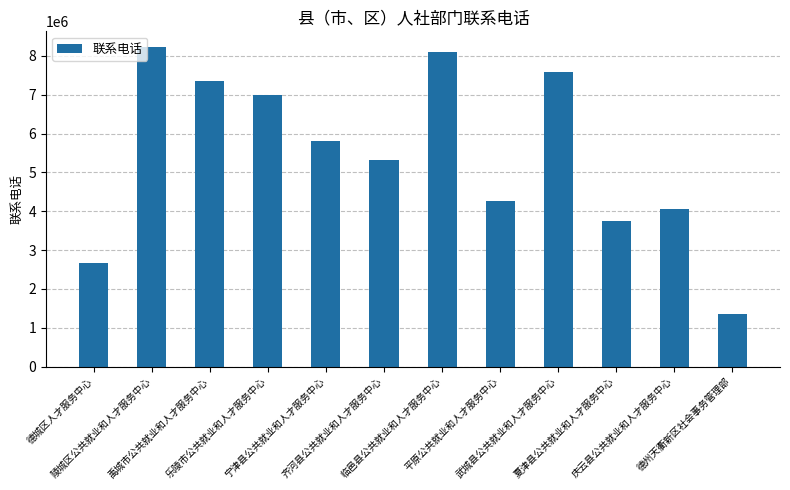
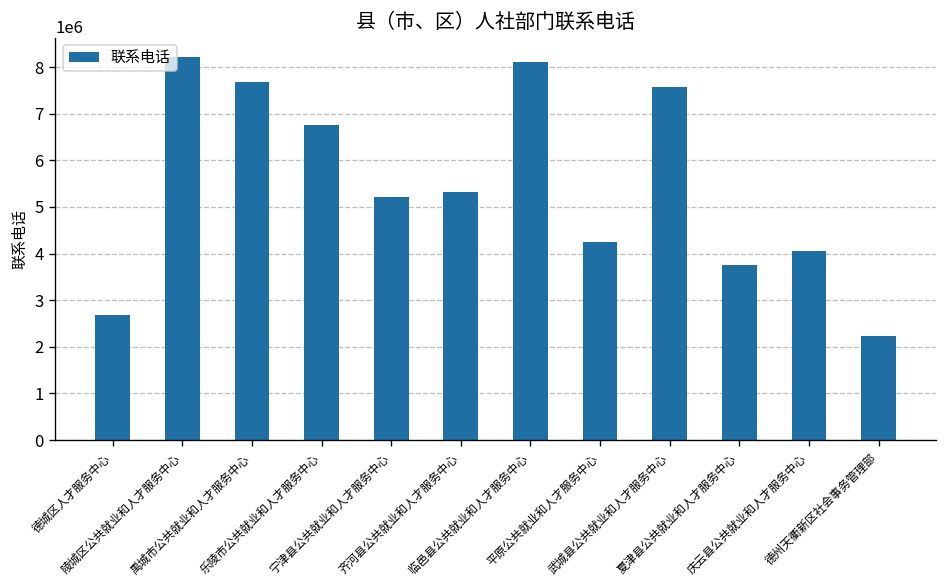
  {
    "德城区人才服务中心": 2700000,
    "陵城区公共就业和人才服务中心": 8200000,
-   "禹城市公共就业和人才服务中心": 7400000,
-   "乐陵市公共就业和人才服务中心": 7000000,
-   "宁津县公共就业和人才服务中心": 5800000,
+   "禹城市公共就业和人才服务中心": 7700000,
+   "乐陵市公共就业和人才服务中心": 6800000,
+   "宁津县公共就业和人才服务中心": 5200000,
    "齐河县公共就业和人才服务中心": 5300000,
    "临邑县公共就业和人才服务中心": 8100000,
    "平原公共就业和人才服务中心": 4300000,
    "武城县公共就业和人才服务中心": 7600000,
    "夏津县公共就业和人才服务中心": 3800000,
    "庆云县公共就业和人才服务中心": 4100000,
-   "德州天衢新区社会事务管理部": 1400000
+   "德州天衢新区社会事务管理部": 2200000
  }
